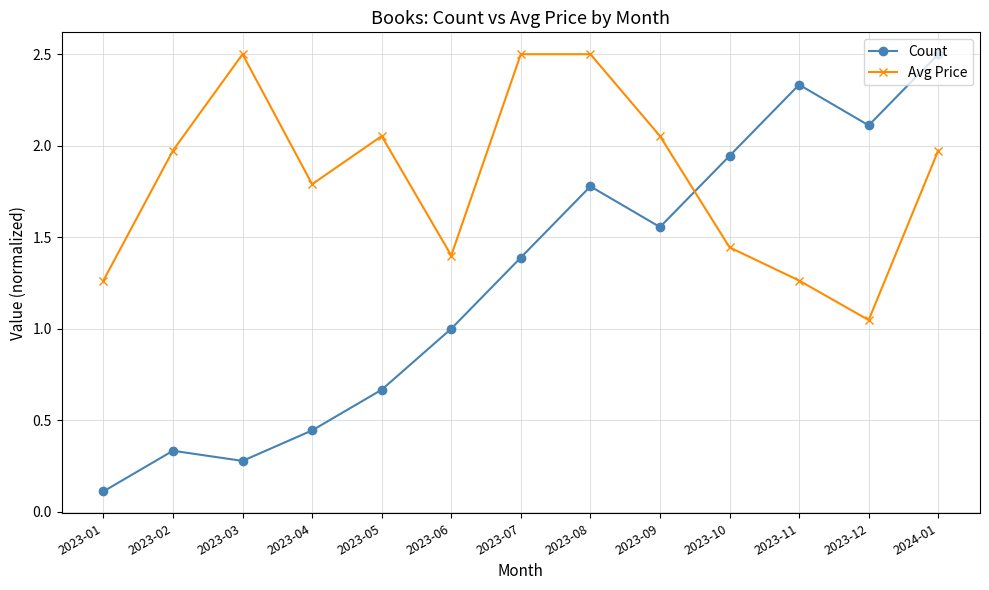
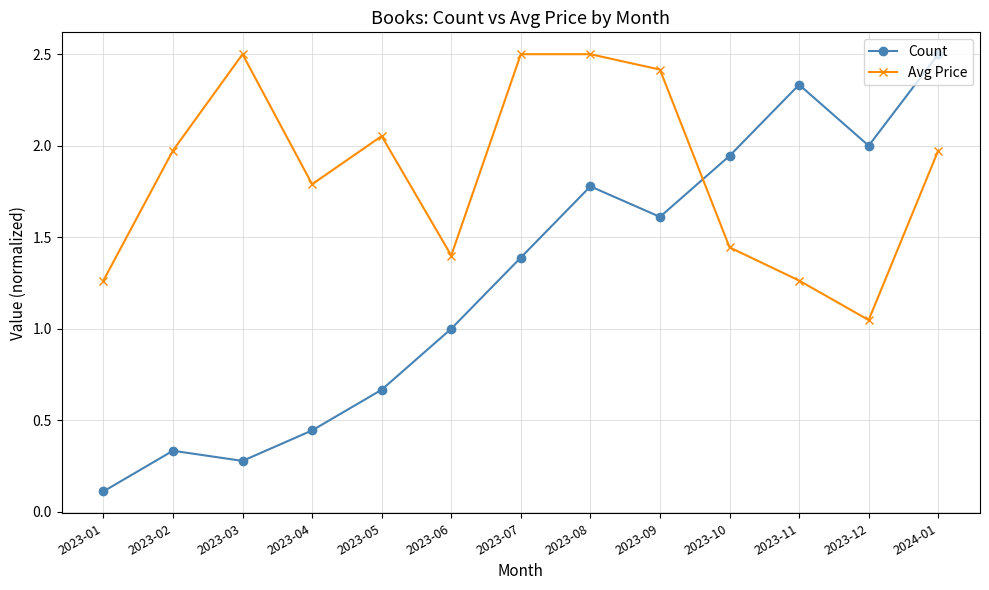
  {
    "Count": {
      "2023-01": 0.11,
      "2023-02": 0.33,
      "2023-03": 0.28,
      "2023-04": 0.44,
      "2023-05": 0.67,
      "2023-06": 1.00,
      "2023-07": 1.39,
      "2023-08": 1.78,
-     "2023-09": 1.56,
+     "2023-09": 1.61,
      "2023-10": 1.94,
      "2023-11": 2.33,
-     "2023-12": 2.11
+     "2023-12": 2.00
    },
    "Avg Price": {
      "2023-01": 1.26,
      "2023-02": 1.97,
      "2023-03": 2.50,
      "2023-04": 1.79,
      "2023-05": 2.05,
      "2023-06": 1.40,
      "2023-07": 2.50,
      "2023-08": 2.50,
-     "2023-09": 2.05,
+     "2023-09": 2.42,
      "2023-10": 1.44,
      "2023-11": 1.26,
      "2023-12": 1.05,
      "2024-01": 1.97
    }
  }
